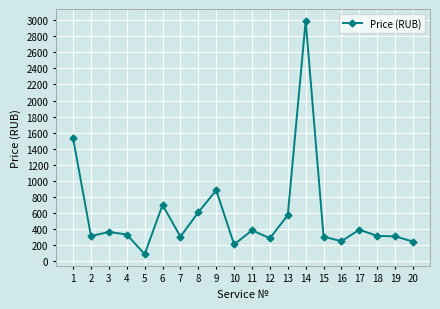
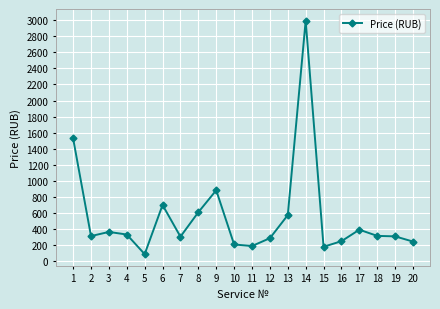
  {
    "1": 1500,
    "2": 300,
    "3": 400,
    "4": 300,
    "5": 100,
    "6": 700,
    "7": 300,
    "8": 600,
    "9": 900,
    "10": 200,
-   "11": 400,
+   "11": 200,
    "12": 300,
    "13": 600,
    "14": 3000,
-   "15": 300,
+   "15": 200,
    "16": 300,
    "17": 400,
    "18": 300,
    "19": 300,
    "20": 200
  }
